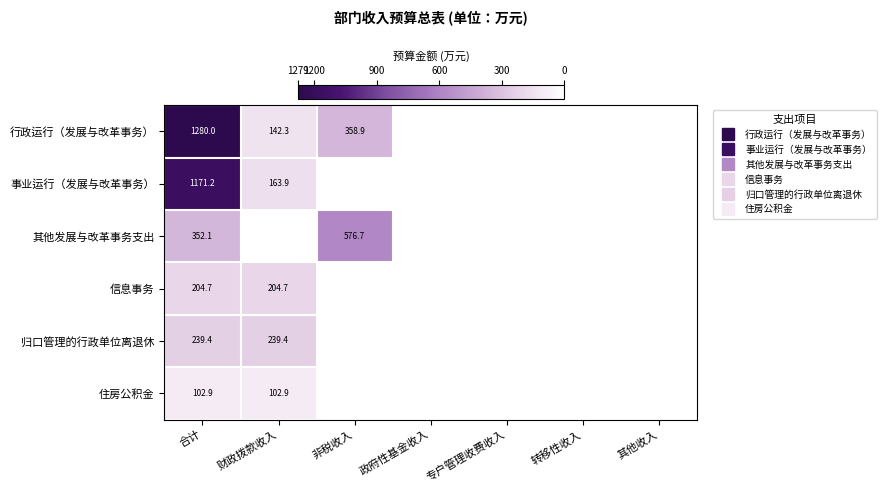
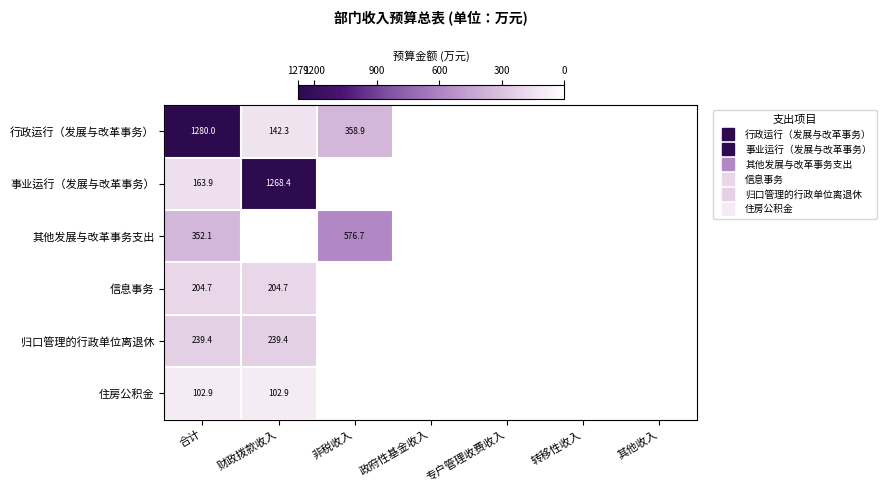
  {
    "行政运行（发展与改革事务）": {
      "合计": 1280.0,
      "财政拨款收入": 142.3,
      "非税收入": 358.9
    },
    "事业运行（发展与改革事务）": {
-     "合计": 1171.2,
-     "财政拨款收入": 163.9
+     "合计": 163.9,
+     "财政拨款收入": 1268.4
    },
    "其他发展与改革事务支出": {
      "合计": 352.1,
      "非税收入": 576.7
    },
    "信息事务": {
      "合计": 204.7,
      "财政拨款收入": 204.7
    },
    "归口管理的行政单位离退休": {
      "合计": 239.4,
      "财政拨款收入": 239.4
    },
    "住房公积金": {
      "合计": 102.9,
      "财政拨款收入": 102.9
    }
  }
